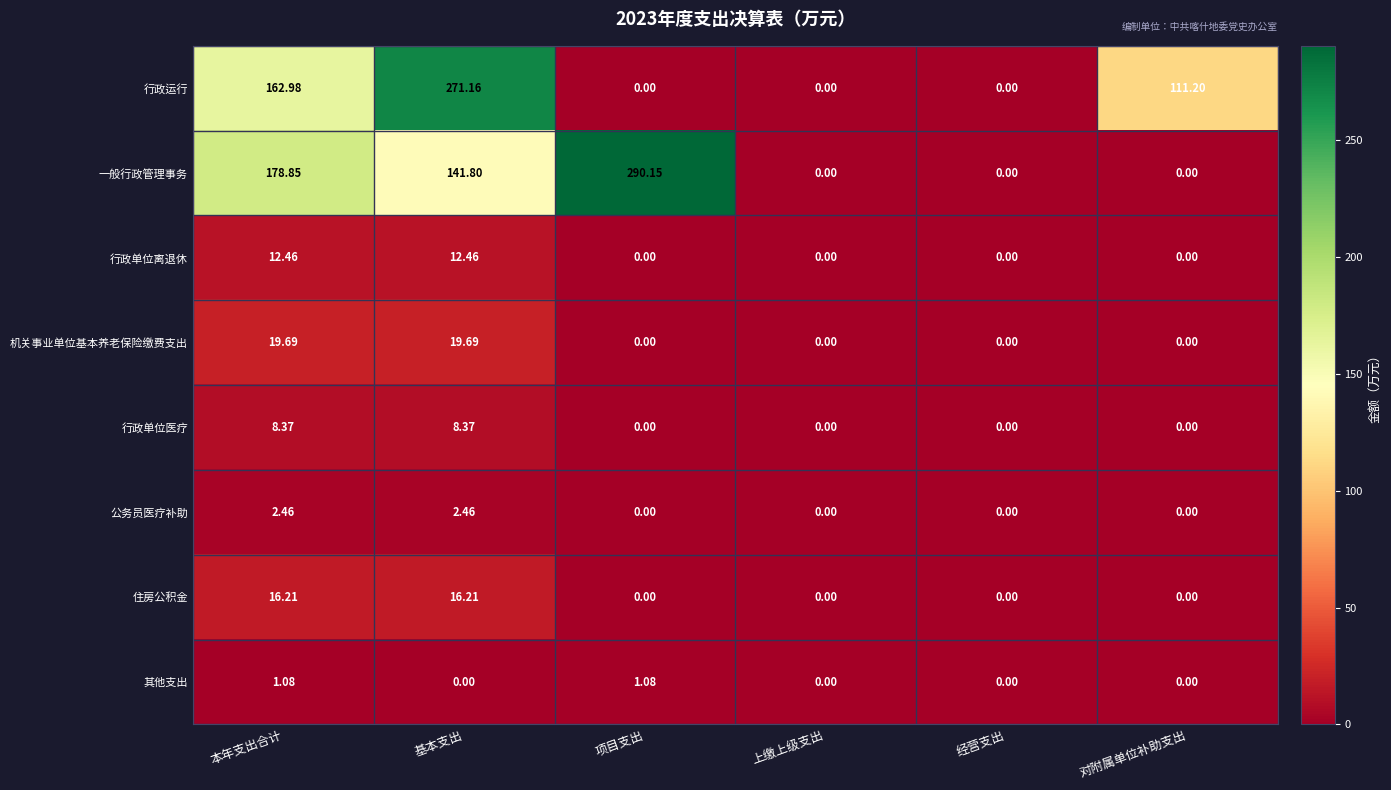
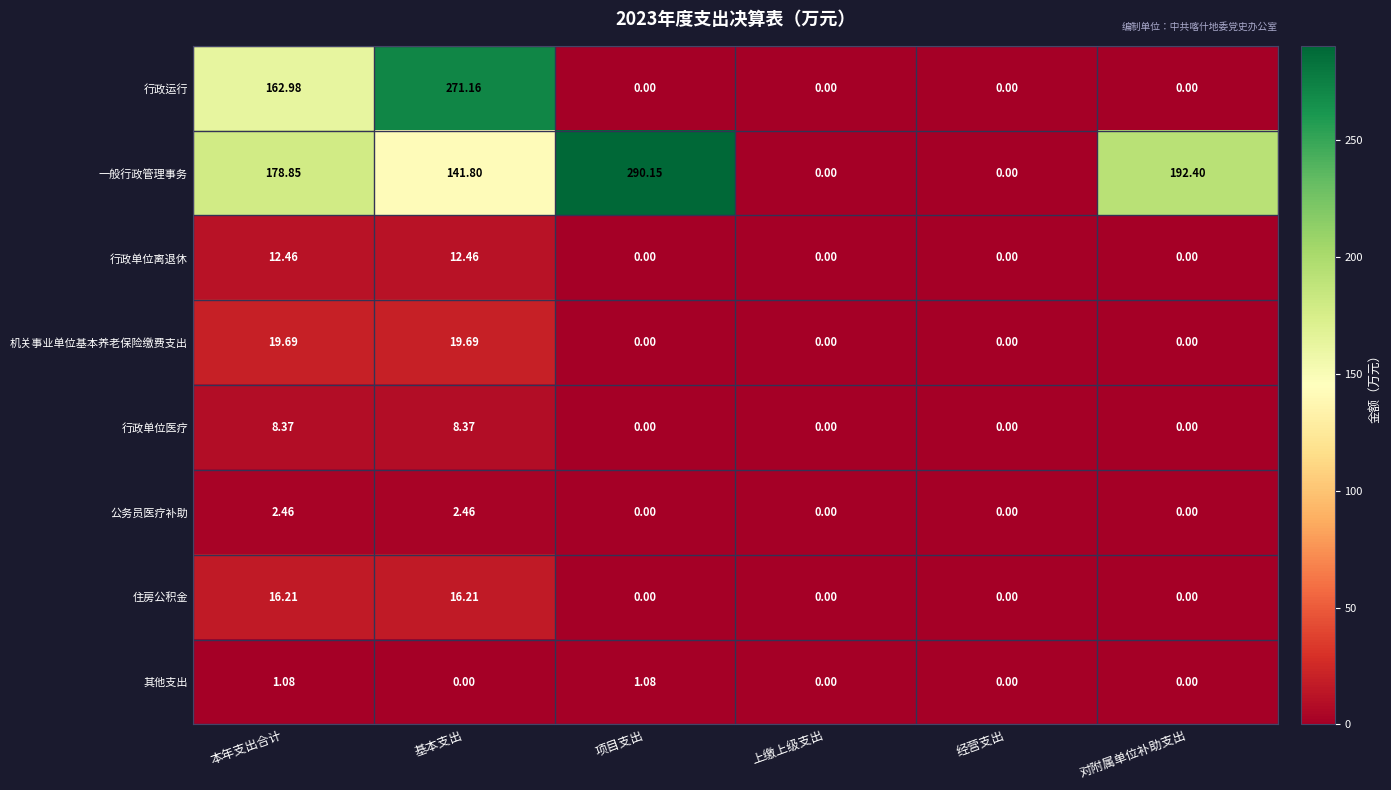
  {
    "行政运行": {
      "本年支出合计": 162.98,
      "基本支出": 271.16,
      "项目支出": 0.00,
      "上缴上级支出": 0.00,
      "经营支出": 0.00,
-     "对附属单位补助支出": 111.20
+     "对附属单位补助支出": 0.00
    },
    "一般行政管理事务": {
      "本年支出合计": 178.85,
      "基本支出": 141.80,
      "项目支出": 290.15,
      "上缴上级支出": 0.00,
      "经营支出": 0.00,
-     "对附属单位补助支出": 0.00
+     "对附属单位补助支出": 192.40
    },
    "行政单位离退休": {
      "本年支出合计": 12.46,
      "基本支出": 12.46,
      "项目支出": 0.00,
      "上缴上级支出": 0.00,
      "经营支出": 0.00,
      "对附属单位补助支出": 0.00
    },
    "机关事业单位基本养老保险缴费支出": {
      "本年支出合计": 19.69,
      "基本支出": 19.69,
      "项目支出": 0.00,
      "上缴上级支出": 0.00,
      "经营支出": 0.00,
      "对附属单位补助支出": 0.00
    },
    "行政单位医疗": {
      "本年支出合计": 8.37,
      "基本支出": 8.37,
      "项目支出": 0.00,
      "上缴上级支出": 0.00,
      "经营支出": 0.00,
      "对附属单位补助支出": 0.00
    },
    "公务员医疗补助": {
      "本年支出合计": 2.46,
      "基本支出": 2.46,
      "项目支出": 0.00,
      "上缴上级支出": 0.00,
      "经营支出": 0.00,
      "对附属单位补助支出": 0.00
    },
    "住房公积金": {
      "本年支出合计": 16.21,
      "基本支出": 16.21,
      "项目支出": 0.00,
      "上缴上级支出": 0.00,
      "经营支出": 0.00,
      "对附属单位补助支出": 0.00
    },
    "其他支出": {
      "本年支出合计": 1.08,
      "基本支出": 0.00,
      "项目支出": 1.08,
      "上缴上级支出": 0.00,
      "经营支出": 0.00,
      "对附属单位补助支出": 0.00
    }
  }
